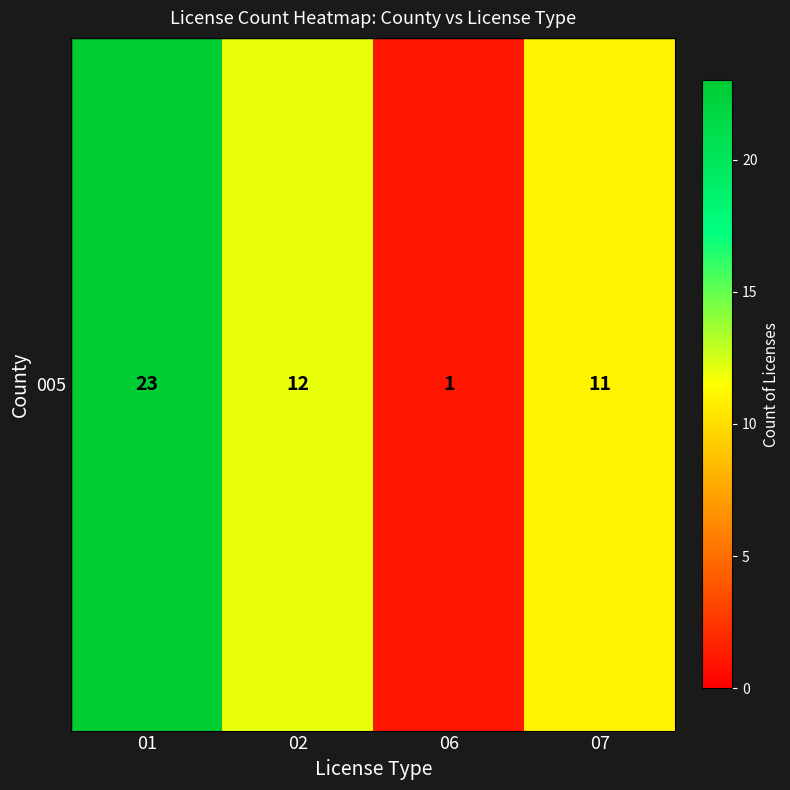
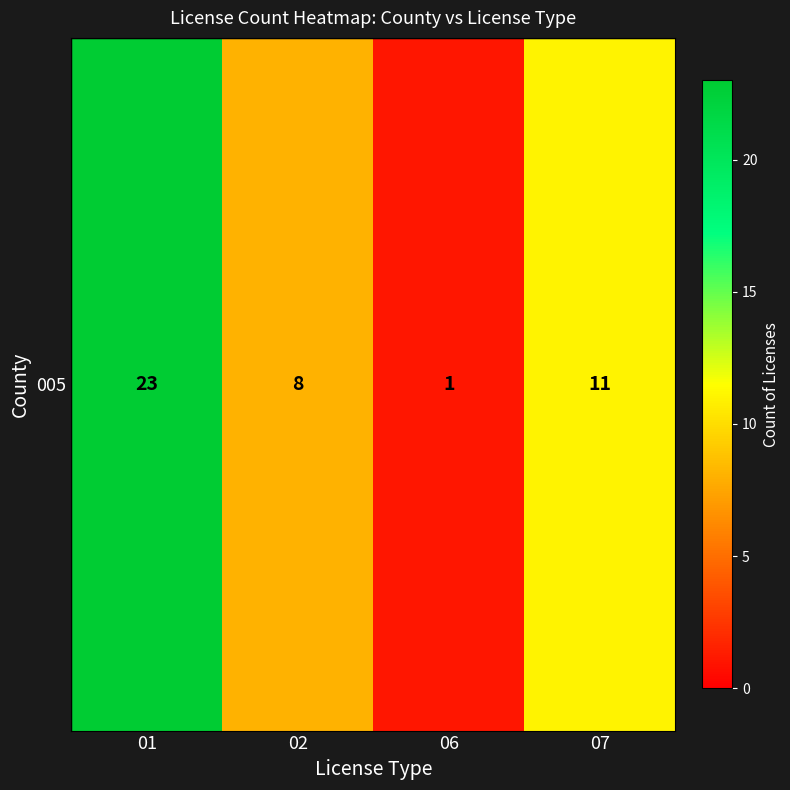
  {
    "005": {
      "01": 23,
-     "02": 12,
+     "02": 8,
      "06": 1,
      "07": 11
    }
  }
